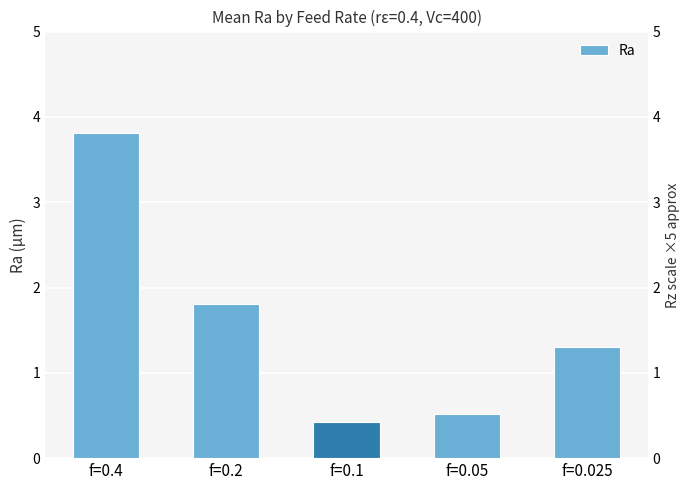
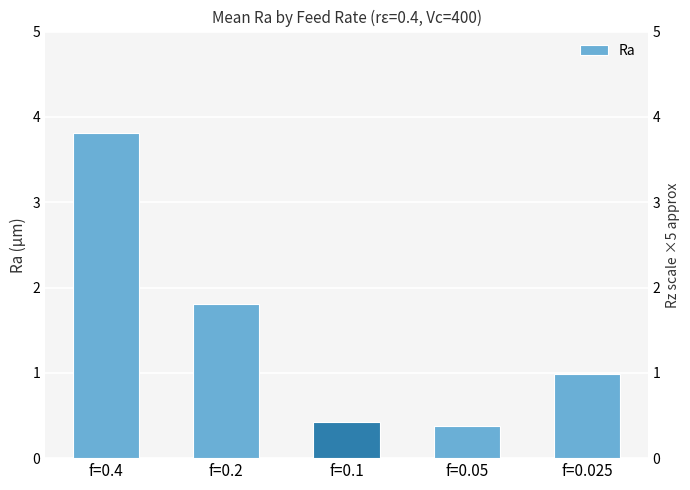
  {
    "f=0.4": 3.8,
    "f=0.2": 1.8,
    "f=0.1": 0.4,
-   "f=0.05": 0.5,
-   "f=0.025": 1.3
+   "f=0.05": 0.4,
+   "f=0.025": 1.0
  }
